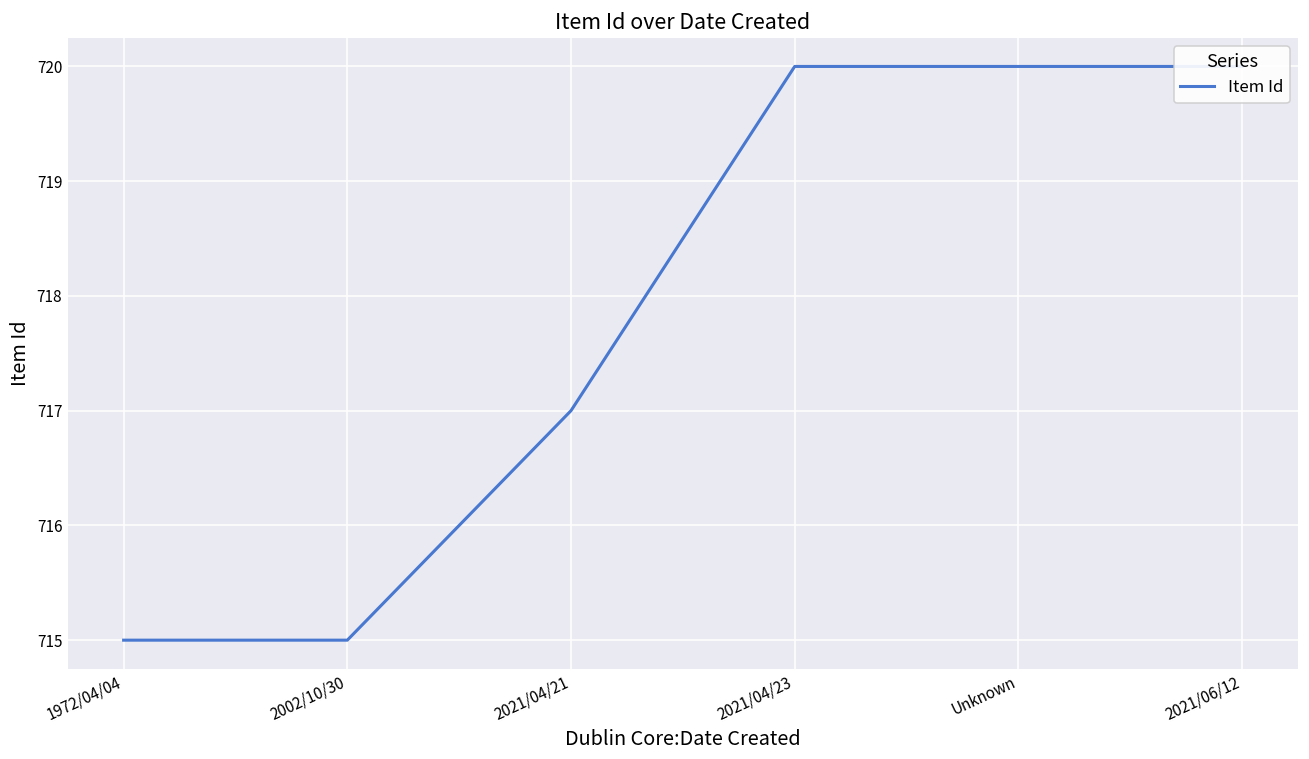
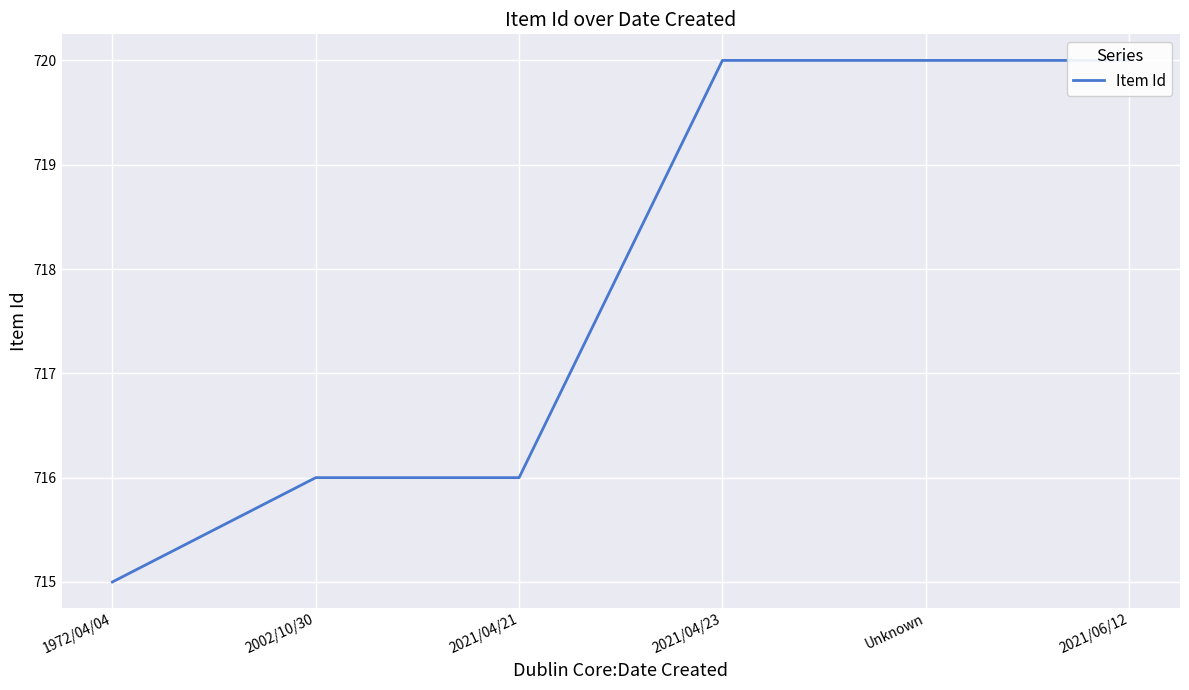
  {
    "1972/04/04": 715,
-   "2002/10/30": 715,
-   "2021/04/21": 717,
+   "2002/10/30": 716,
+   "2021/04/21": 716,
    "2021/04/23": 720,
    "Unknown": 720
  }
